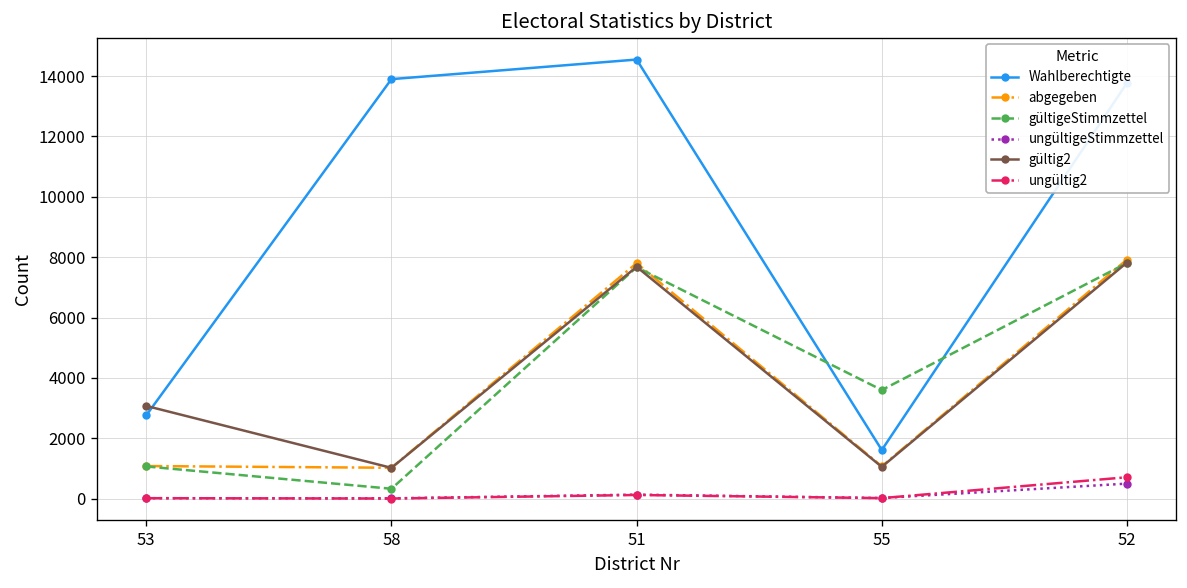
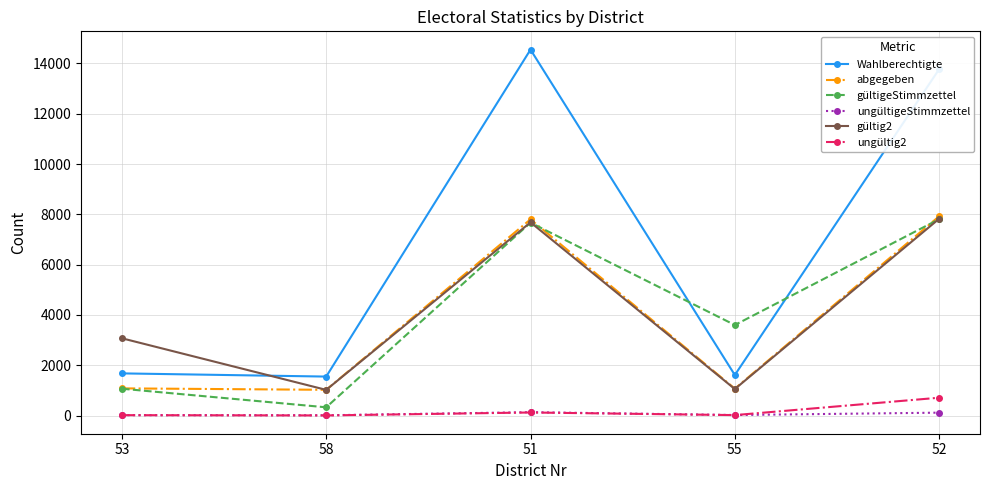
  {
    "Wahlberechtigte": {
-     "53": 2800,
-     "58": 13900,
+     "53": 1700,
+     "58": 1500,
      "51": 14500,
      "55": 1600
    },
    "abgegeben": {
      "51": 7800
    },
    "gültigeStimmzettel": {
      "58": 300,
      "55": 3600
    },
    "ungültigeStimmzettel": {
-     "52": 500
+     "52": 100
    },
    "gültig2": {
      "53": 3100
    },
    "ungültig2": {
      "52": 700
    }
  }
